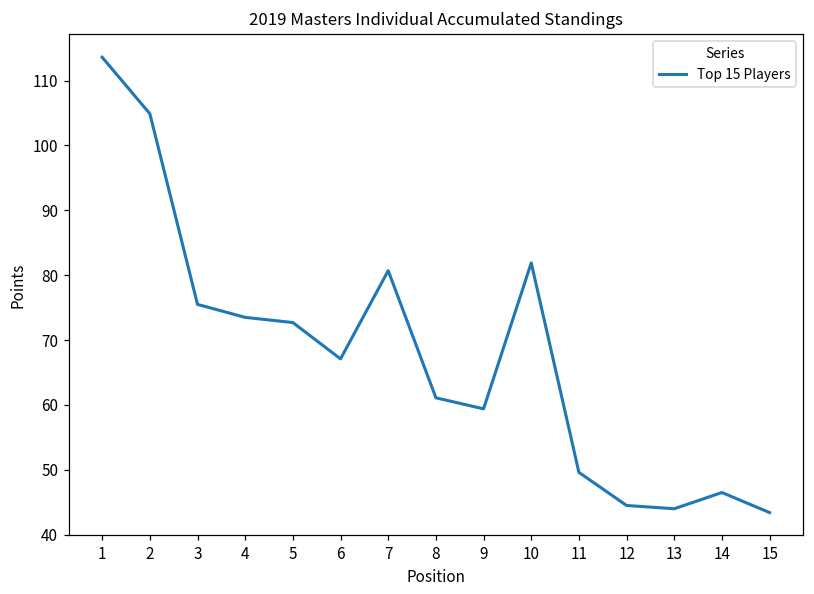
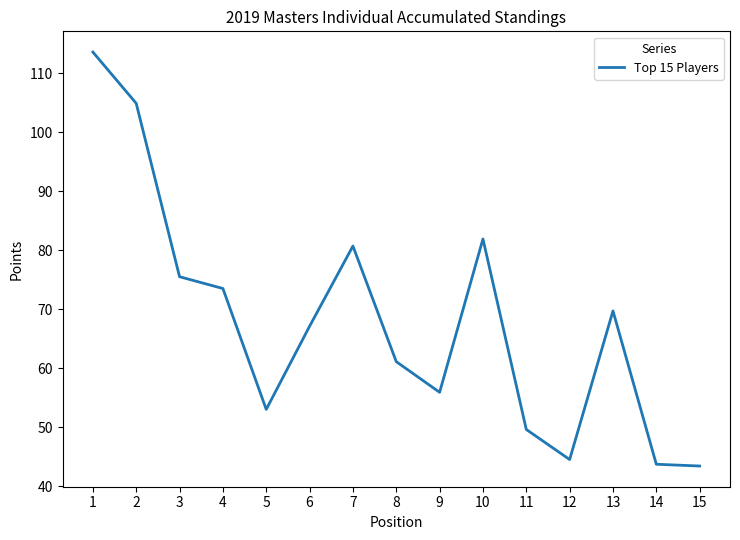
  {
    "1": 114,
    "2": 105,
    "3": 76,
    "4": 74,
-   "5": 73,
+   "5": 53,
    "6": 67,
    "7": 81,
    "8": 61,
-   "9": 59,
+   "9": 56,
    "10": 82,
    "11": 50,
    "12": 45,
-   "13": 44,
-   "14": 47,
+   "13": 70,
+   "14": 44,
    "15": 43
  }
